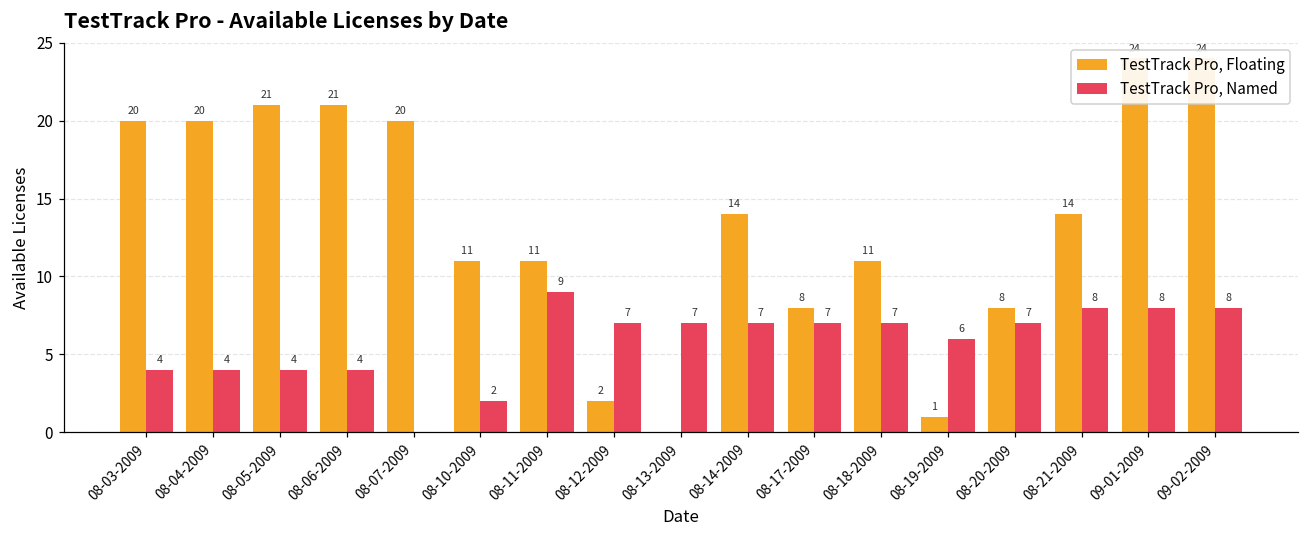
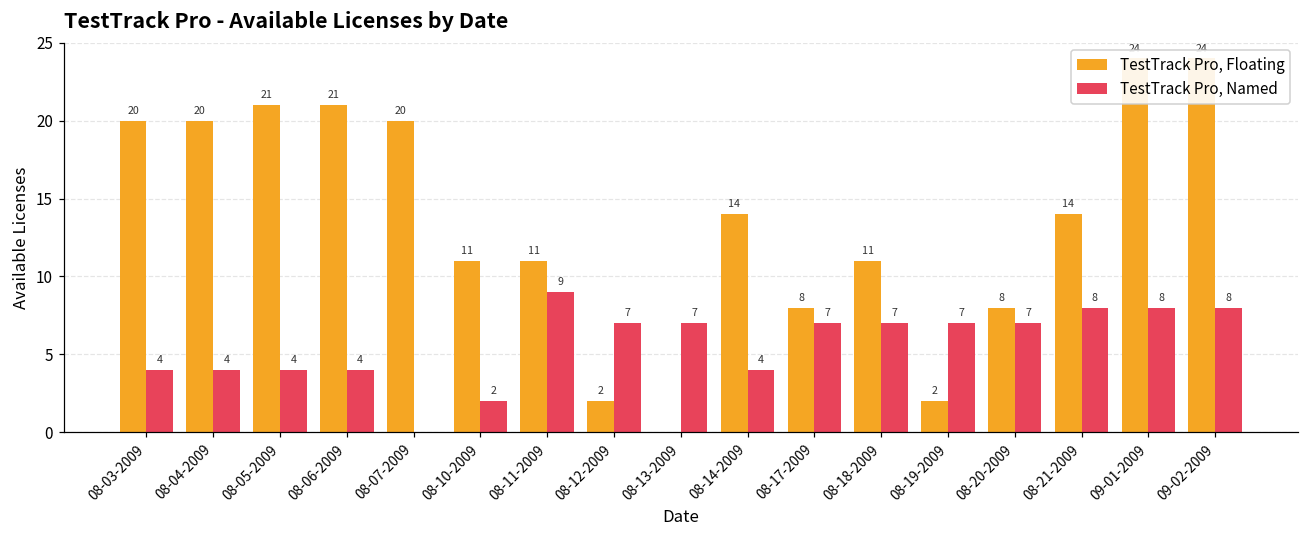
  {
    "TestTrack Pro, Floating": {
      "08-03-2009": 20,
      "08-04-2009": 20,
      "08-05-2009": 21,
      "08-06-2009": 21,
      "08-07-2009": 20,
      "08-10-2009": 11,
      "08-11-2009": 11,
      "08-12-2009": 2,
      "08-14-2009": 14,
      "08-17-2009": 8,
      "08-18-2009": 11,
-     "08-19-2009": 1,
+     "08-19-2009": 2,
      "08-20-2009": 8,
      "08-21-2009": 14
    },
    "TestTrack Pro, Named": {
      "08-03-2009": 4,
      "08-04-2009": 4,
      "08-05-2009": 4,
      "08-06-2009": 4,
      "08-10-2009": 2,
      "08-11-2009": 9,
      "08-12-2009": 7,
      "08-13-2009": 7,
-     "08-14-2009": 7,
+     "08-14-2009": 4,
      "08-17-2009": 7,
      "08-18-2009": 7,
-     "08-19-2009": 6,
+     "08-19-2009": 7,
      "08-20-2009": 7,
      "08-21-2009": 8,
      "09-01-2009": 8,
      "09-02-2009": 8
    }
  }
